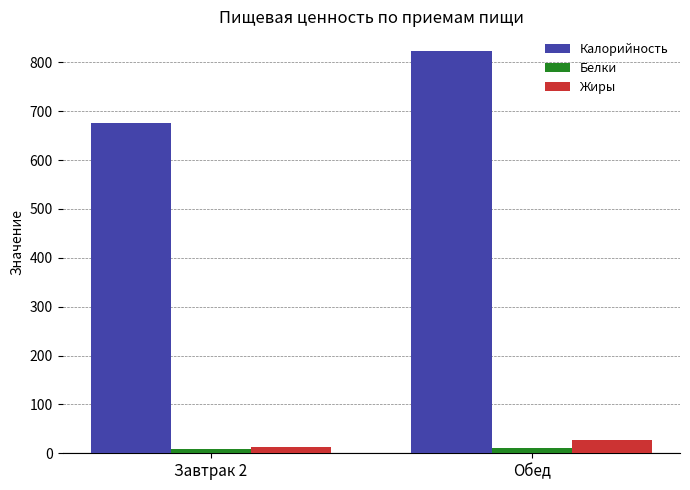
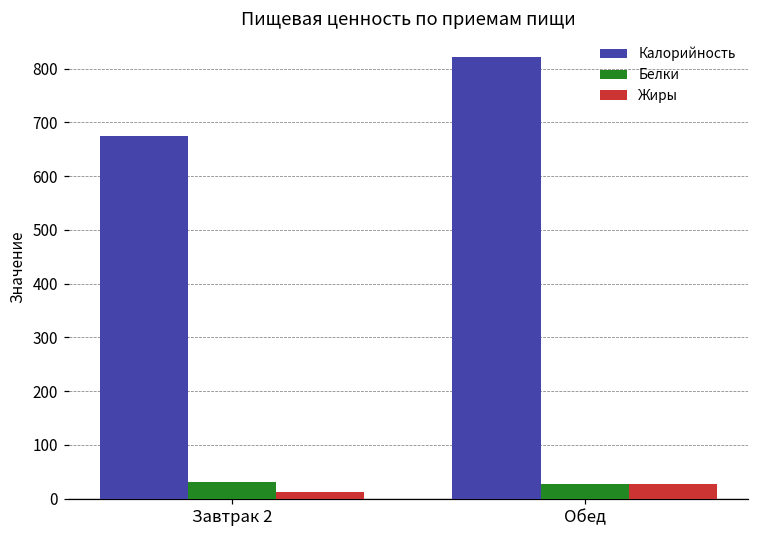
  {
    "Калорийность": {
      "Завтрак 2": 680,
      "Обед": 820
    },
    "Белки": {
-     "Завтрак 2": 10,
-     "Обед": 10
+     "Завтрак 2": 30,
+     "Обед": 30
    },
    "Жиры": {
      "Завтрак 2": 10,
      "Обед": 30
    }
  }
